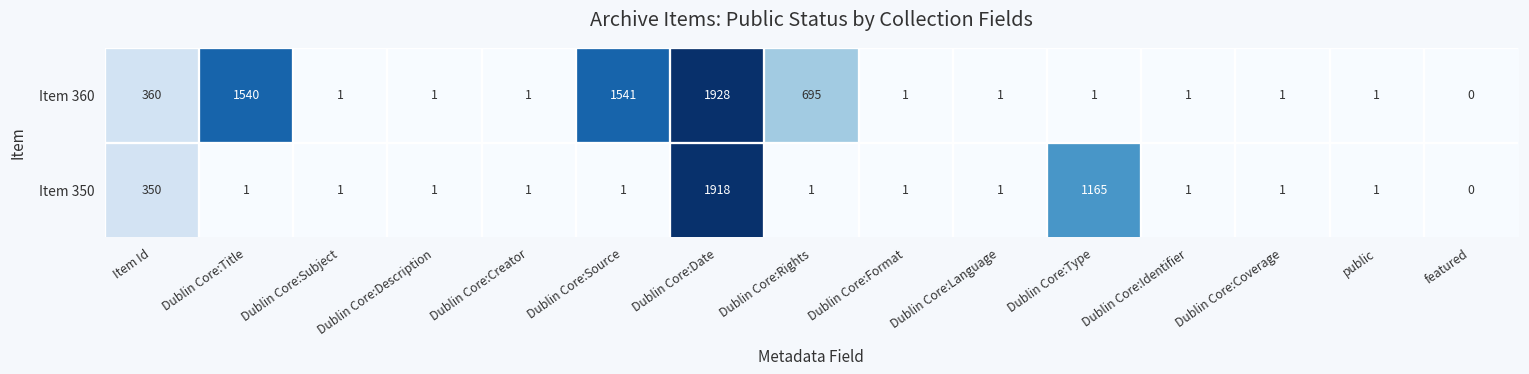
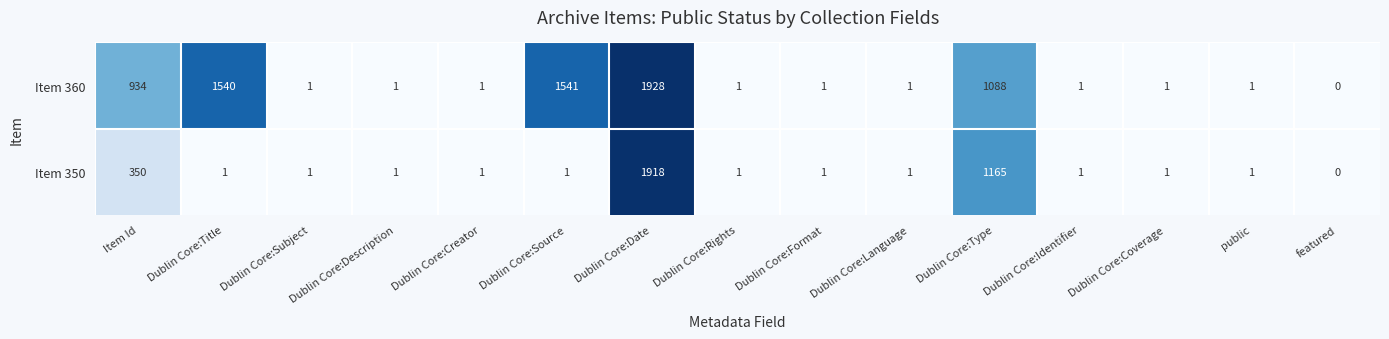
  {
    "Item 360": {
-     "Item Id": 360,
+     "Item Id": 934,
      "Dublin Core:Title": 1540,
      "Dublin Core:Subject": 1,
      "Dublin Core:Description": 1,
      "Dublin Core:Creator": 1,
      "Dublin Core:Source": 1541,
      "Dublin Core:Date": 1928,
-     "Dublin Core:Rights": 695,
+     "Dublin Core:Rights": 1,
      "Dublin Core:Format": 1,
      "Dublin Core:Language": 1,
-     "Dublin Core:Type": 1,
+     "Dublin Core:Type": 1088,
      "Dublin Core:Identifier": 1,
      "Dublin Core:Coverage": 1,
      "public": 1,
      "featured": 0
    },
    "Item 350": {
      "Item Id": 350,
      "Dublin Core:Title": 1,
      "Dublin Core:Subject": 1,
      "Dublin Core:Description": 1,
      "Dublin Core:Creator": 1,
      "Dublin Core:Source": 1,
      "Dublin Core:Date": 1918,
      "Dublin Core:Rights": 1,
      "Dublin Core:Format": 1,
      "Dublin Core:Language": 1,
      "Dublin Core:Type": 1165,
      "Dublin Core:Identifier": 1,
      "Dublin Core:Coverage": 1,
      "public": 1,
      "featured": 0
    }
  }
